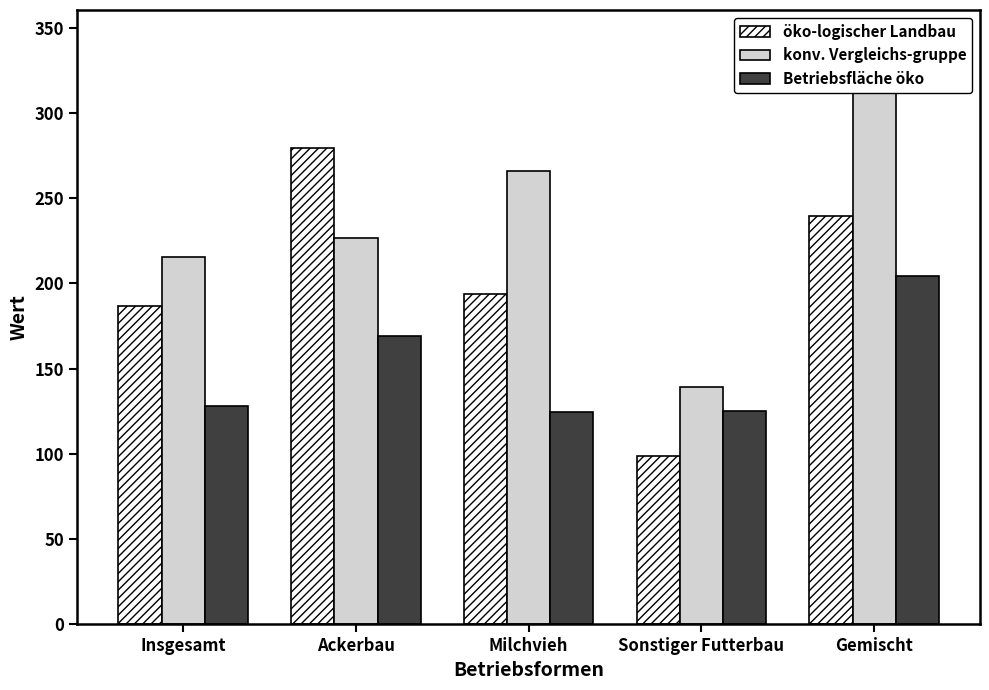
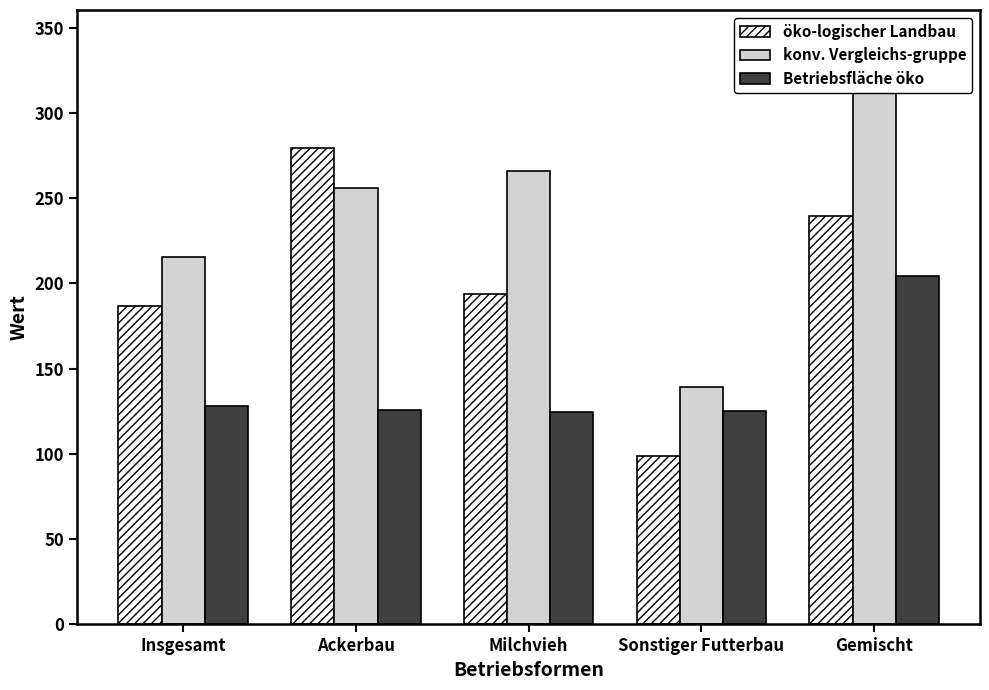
  {
    "öko-logischer Landbau": {
      "Insgesamt": 187,
      "Ackerbau": 280,
      "Milchvieh": 194,
      "Sonstiger Futterbau": 99,
      "Gemischt": 240
    },
    "konv. Vergleichs-gruppe": {
      "Insgesamt": 216,
-     "Ackerbau": 227,
+     "Ackerbau": 256,
      "Milchvieh": 266,
      "Sonstiger Futterbau": 139
    },
    "Betriebsfläche öko": {
      "Insgesamt": 128,
-     "Ackerbau": 169,
+     "Ackerbau": 126,
      "Milchvieh": 124,
      "Sonstiger Futterbau": 125,
      "Gemischt": 205
    }
  }
